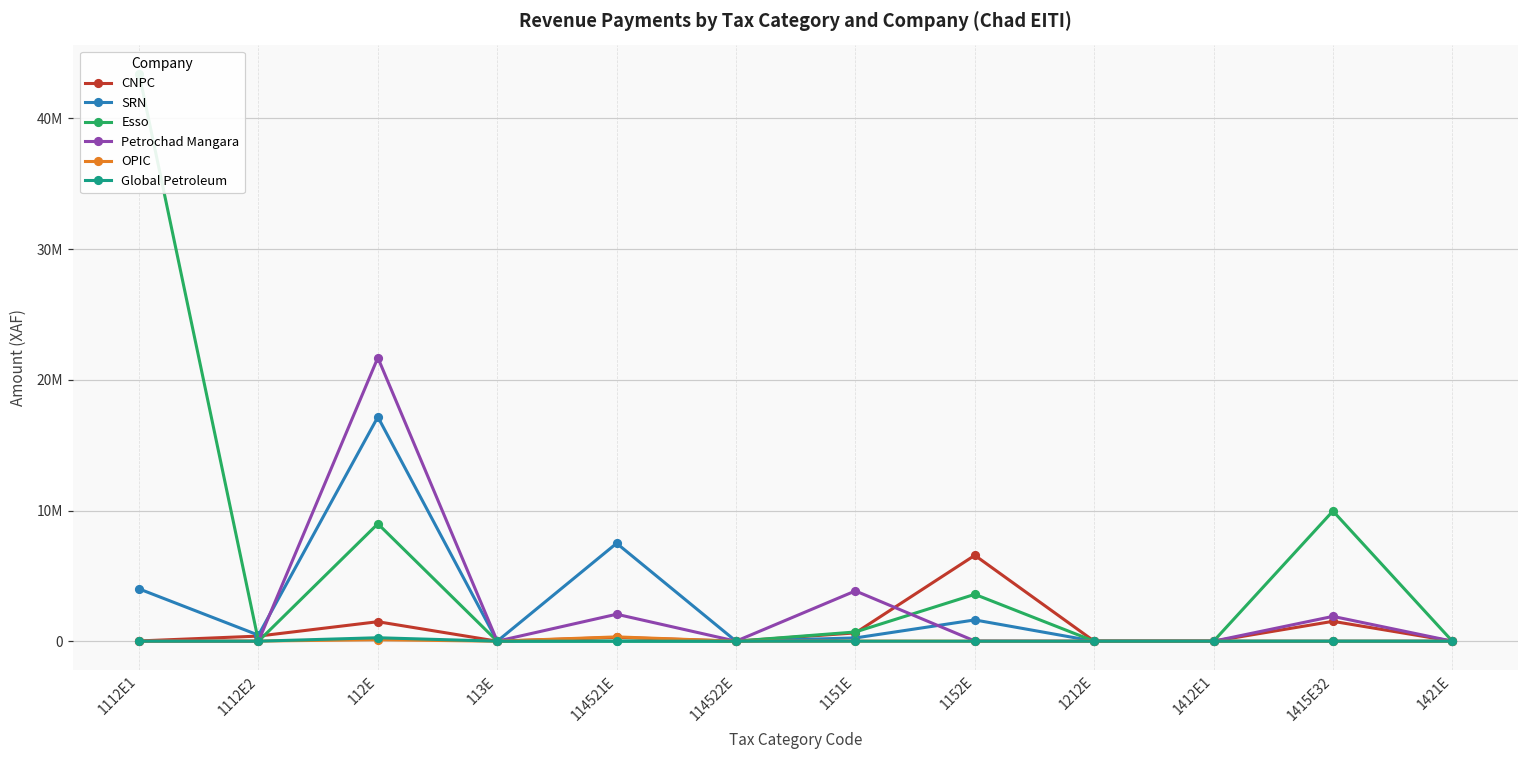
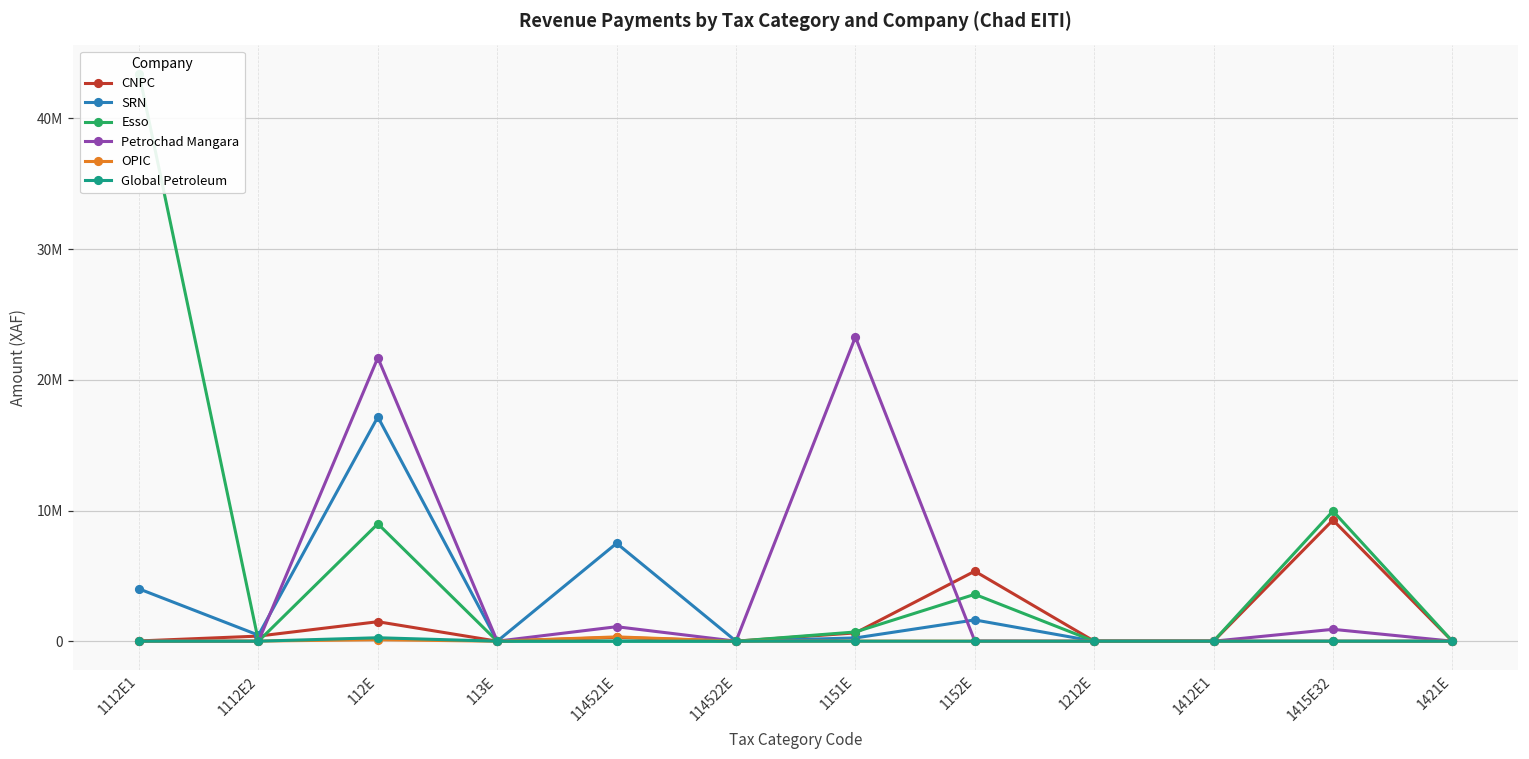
  {
    "CNPC": {
      "112E": 1500000,
-     "1152E": 6600000,
-     "1415E32": 1500000
+     "1152E": 5400000,
+     "1415E32": 9300000
    },
    "SRN": {
      "1112E1": 4000000,
      "112E": 17200000,
      "114521E": 7500000,
      "1151E": 200000,
      "1152E": 1600000
    },
    "Petrochad Mangara": {
      "112E": 21700000,
-     "114521E": 2100000,
-     "1151E": 3800000,
-     "1415E32": 1900000
+     "114521E": 1100000,
+     "1151E": 23300000,
+     "1415E32": 900000
    }
  }
